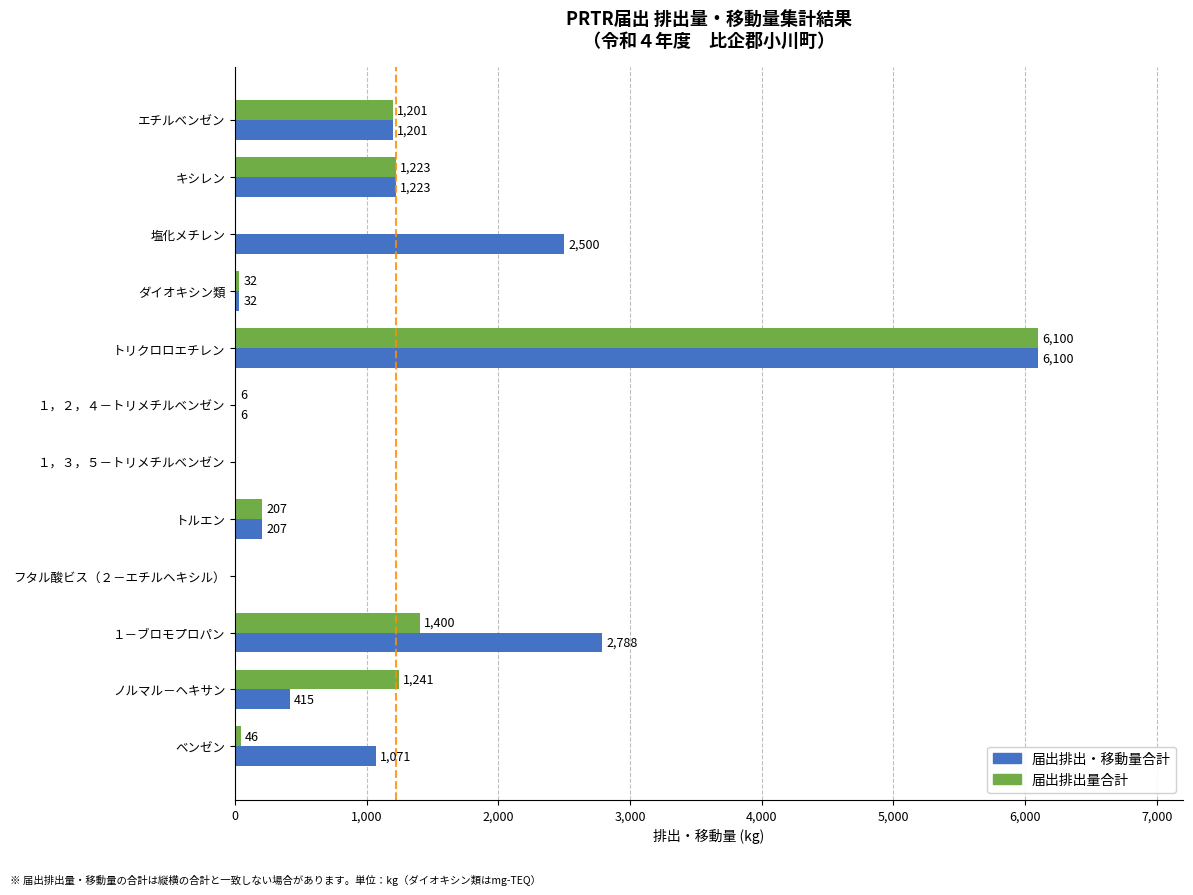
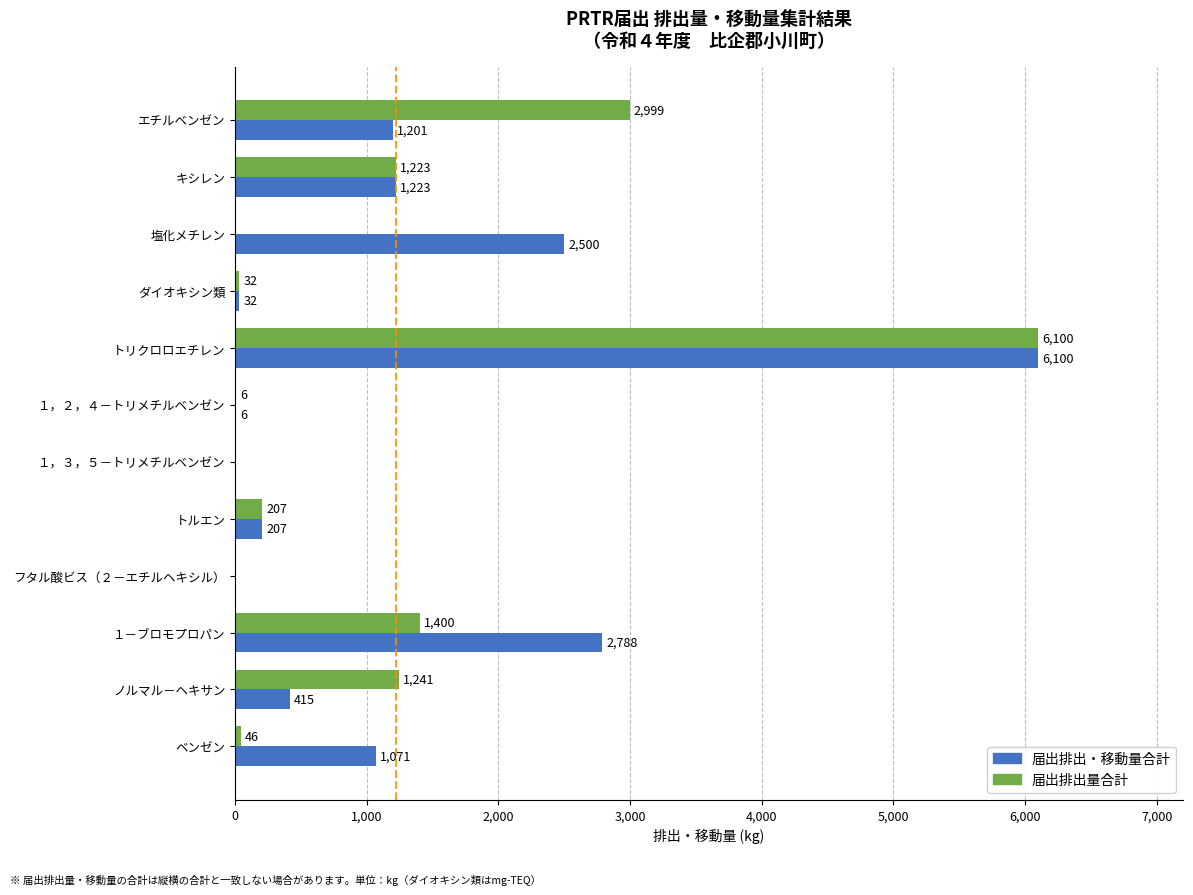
  {
    "届出排出・移動量合計": {
      "エチルベンゼン": "1,201",
      "キシレン": "1,223",
      "塩化メチレン": "2,500",
      "ダイオキシン類": "32",
      "トリクロロエチレン": "6,100",
      "１，２，４－トリメチルベンゼン": "6",
      "トルエン": "207",
      "１－ブロモプロパン": "2,788",
      "ノルマル－ヘキサン": "415",
      "ベンゼン": "1,071"
    },
    "届出排出量合計": {
-     "エチルベンゼン": "1,201",
+     "エチルベンゼン": "2,999",
      "キシレン": "1,223",
      "ダイオキシン類": "32",
      "トリクロロエチレン": "6,100",
      "１，２，４－トリメチルベンゼン": "6",
      "トルエン": "207",
      "１－ブロモプロパン": "1,400",
      "ノルマル－ヘキサン": "1,241",
      "ベンゼン": "46"
    }
  }
